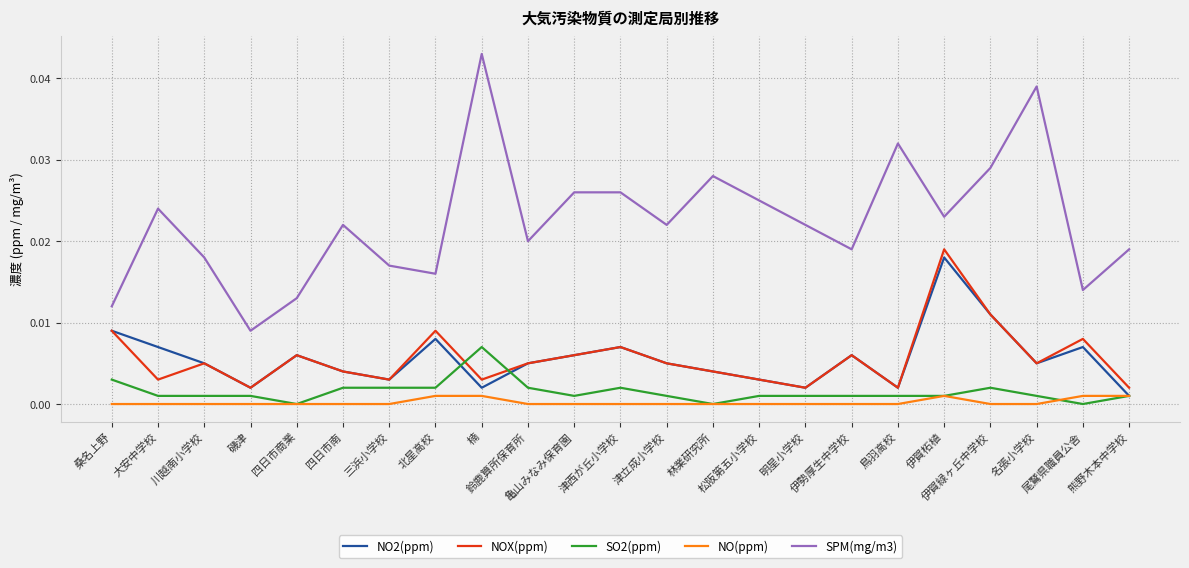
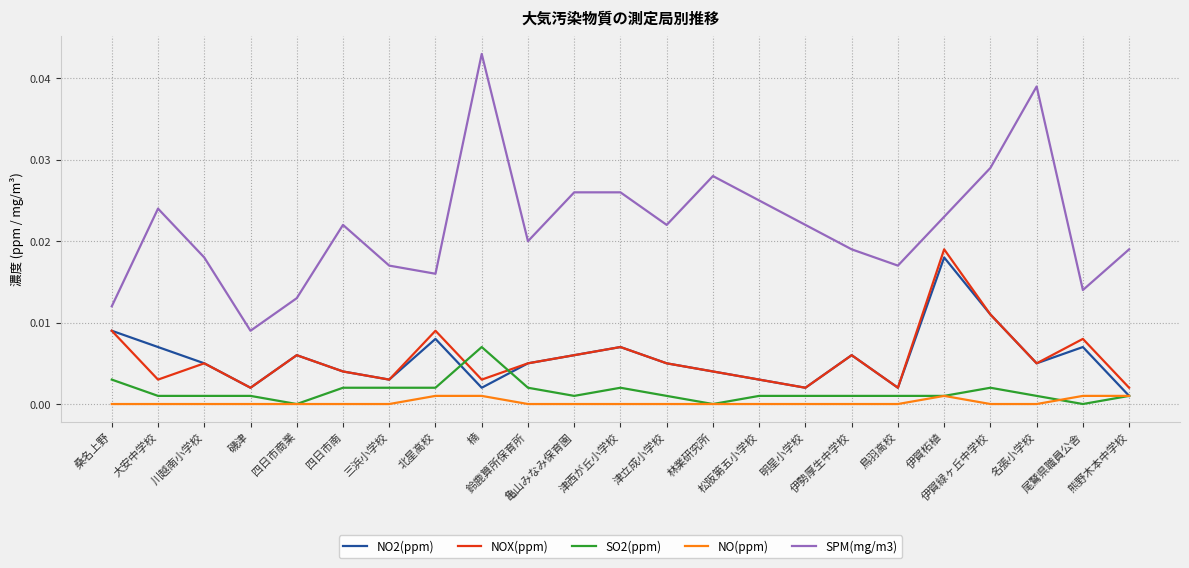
  {
    "NO2(ppm)": {
      "大安中学校": 0.007,
      "北星高校": 0.008,
      "楠": 0.002,
      "伊賀柘植": 0.018,
      "尾鷲県職員公舎": 0.007
    },
    "NOX(ppm)": {
      "大安中学校": 0.003,
      "北星高校": 0.009,
      "楠": 0.003,
      "伊賀柘植": 0.019,
      "尾鷲県職員公舎": 0.008,
      "熊野木本中学校": 0.002
    },
    "SO2(ppm)": {
      "桑名上野": 0.003,
      "大安中学校": 0.001,
      "川越南小学校": 0.001,
      "磯津": 0.001,
      "四日市南": 0.002,
      "三浜小学校": 0.002,
      "北星高校": 0.002,
      "楠": 0.007,
      "鈴鹿算所保育所": 0.002,
      "亀山みなみ保育園": 0.001,
      "津西が丘小学校": 0.002,
      "津立成小学校": 0.001,
      "松阪第五小学校": 0.001,
      "明星小学校": 0.001,
      "伊勢厚生中学校": 0.001,
      "鳥羽高校": 0.001,
      "伊賀緑ヶ丘中学校": 0.002,
      "名張小学校": 0.001,
      "尾鷲県職員公舎": 0.000
    },
    "NO(ppm)": {
      "桑名上野": 0.000,
      "大安中学校": 0.000,
      "川越南小学校": 0.000,
      "磯津": 0.000,
      "四日市南": 0.000,
      "三浜小学校": 0.000,
      "北星高校": 0.001,
      "楠": 0.001,
      "鈴鹿算所保育所": 0.000,
      "亀山みなみ保育園": 0.000,
      "津西が丘小学校": 0.000,
      "津立成小学校": 0.000,
      "松阪第五小学校": 0.000,
      "明星小学校": 0.000,
      "伊勢厚生中学校": 0.000,
      "鳥羽高校": 0.000,
      "伊賀緑ヶ丘中学校": 0.000,
      "名張小学校": 0.000,
      "尾鷲県職員公舎": 0.001
    },
    "SPM(mg/m3)": {
      "桑名上野": 0.012,
      "大安中学校": 0.024,
      "川越南小学校": 0.018,
      "磯津": 0.009,
      "四日市商業": 0.013,
      "四日市南": 0.022,
      "三浜小学校": 0.017,
      "北星高校": 0.016,
      "楠": 0.043,
      "鈴鹿算所保育所": 0.020,
      "亀山みなみ保育園": 0.026,
      "津西が丘小学校": 0.026,
      "津立成小学校": 0.022,
      "林業研究所": 0.028,
      "松阪第五小学校": 0.025,
      "明星小学校": 0.022,
      "伊勢厚生中学校": 0.019,
-     "鳥羽高校": 0.032,
+     "鳥羽高校": 0.017,
      "伊賀柘植": 0.023,
      "伊賀緑ヶ丘中学校": 0.029,
      "名張小学校": 0.039,
      "尾鷲県職員公舎": 0.014,
      "熊野木本中学校": 0.019
    }
  }
